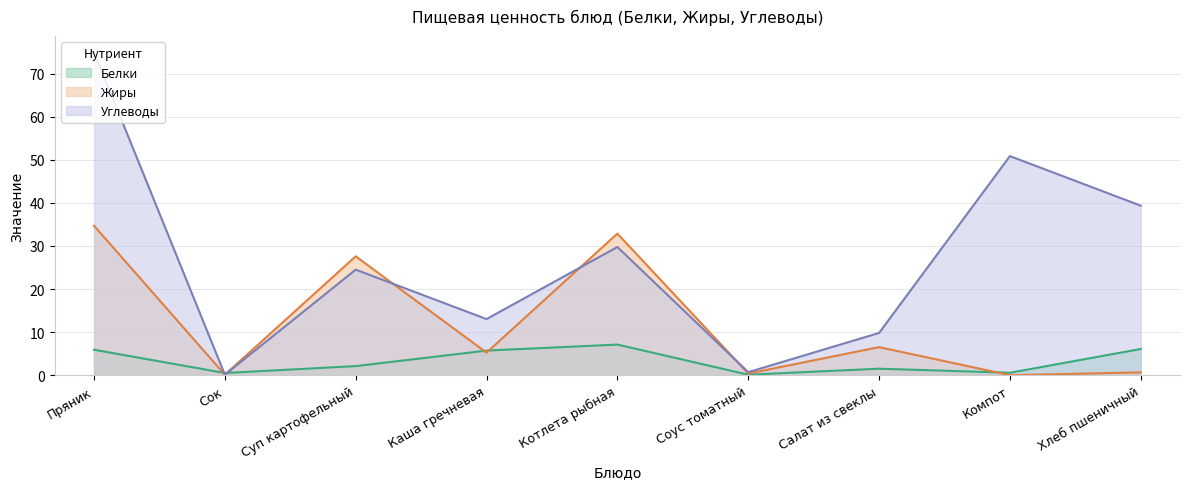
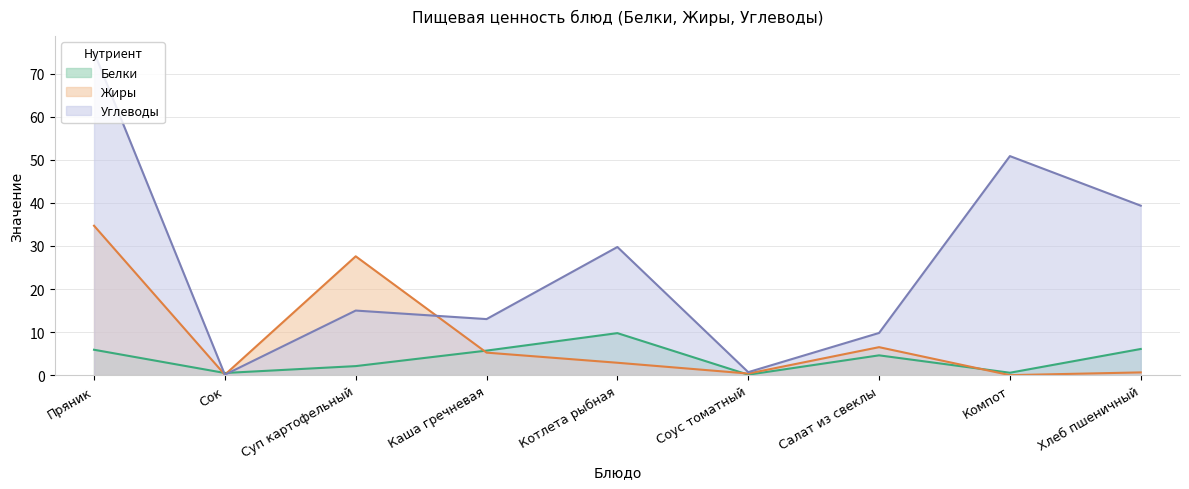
  {
    "Белки": {
      "Пряник": 6,
      "Суп картофельный": 2,
-     "Котлета рыбная": 7,
-     "Салат из свеклы": 2,
+     "Котлета рыбная": 10,
+     "Салат из свеклы": 5,
      "Хлеб пшеничный": 6
    },
    "Жиры": {
      "Пряник": 35,
      "Суп картофельный": 28,
-     "Котлета рыбная": 33,
+     "Котлета рыбная": 3,
      "Салат из свеклы": 7,
      "Хлеб пшеничный": 1
    },
    "Углеводы": {
-     "Суп картофельный": 25,
+     "Суп картофельный": 15,
      "Каша гречневая": 13,
      "Котлета рыбная": 30,
      "Салат из свеклы": 10,
      "Компот": 51,
      "Хлеб пшеничный": 39
    }
  }
